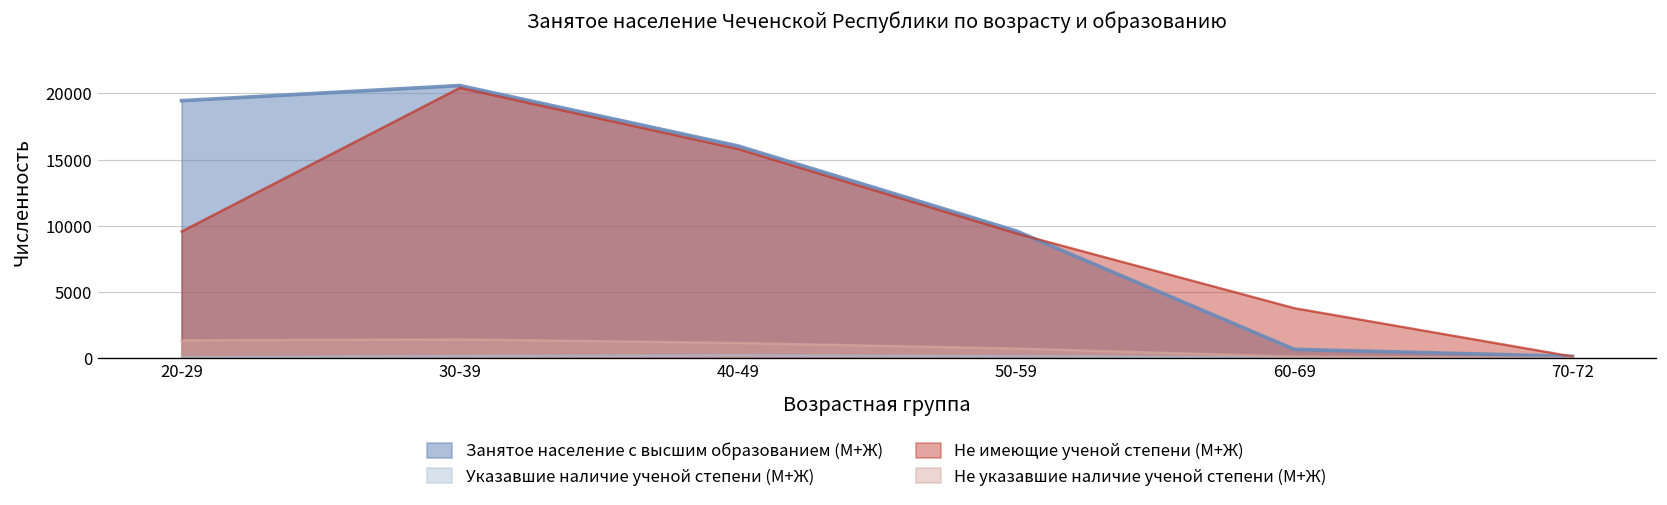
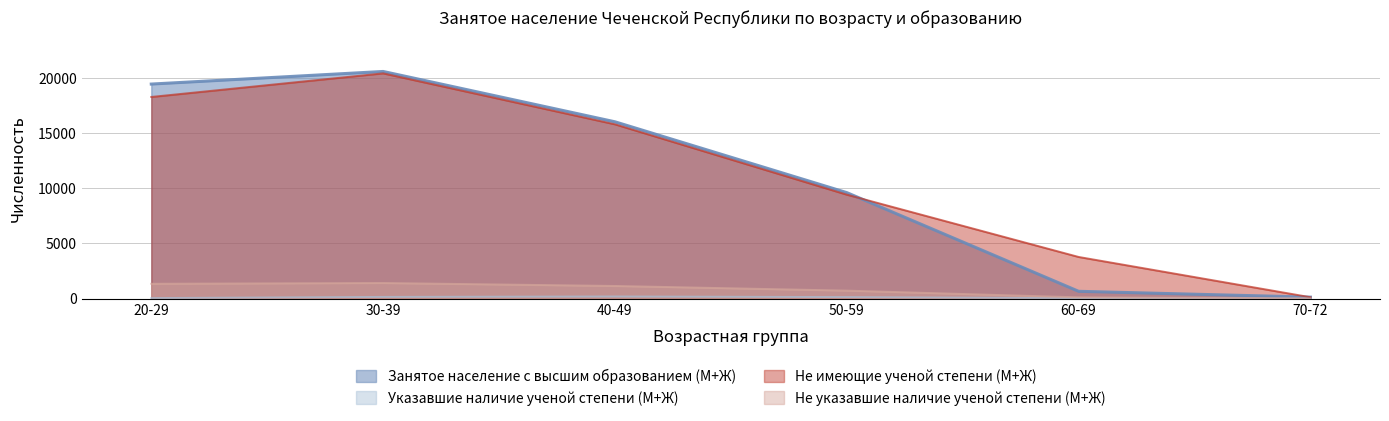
  {
    "Занятое население с высшим образованием (М+Ж)": {
      "20-29": 19500,
      "60-69": 700
    },
    "Не имеющие ученой степени (М+Ж)": {
-     "20-29": 9600,
+     "20-29": 18300,
      "60-69": 3800
    }
  }
